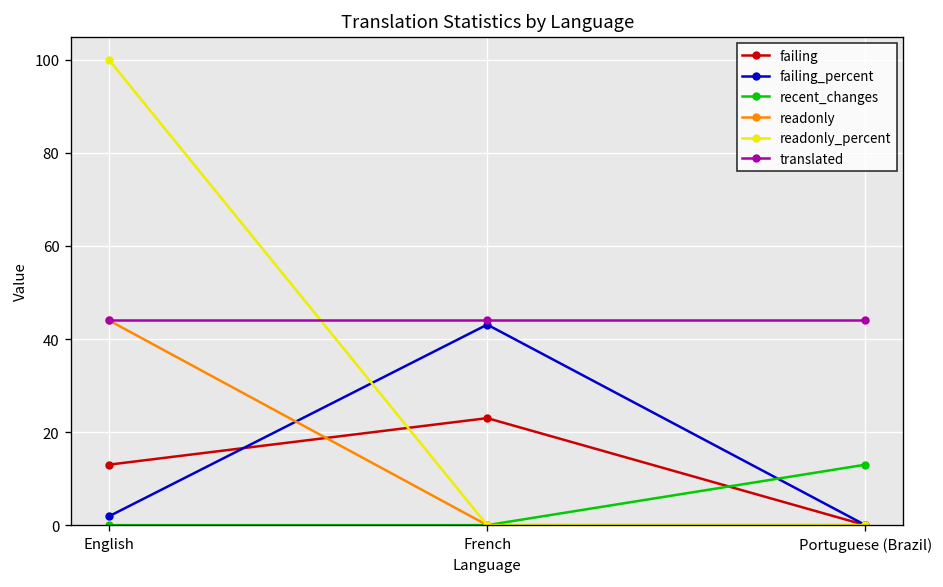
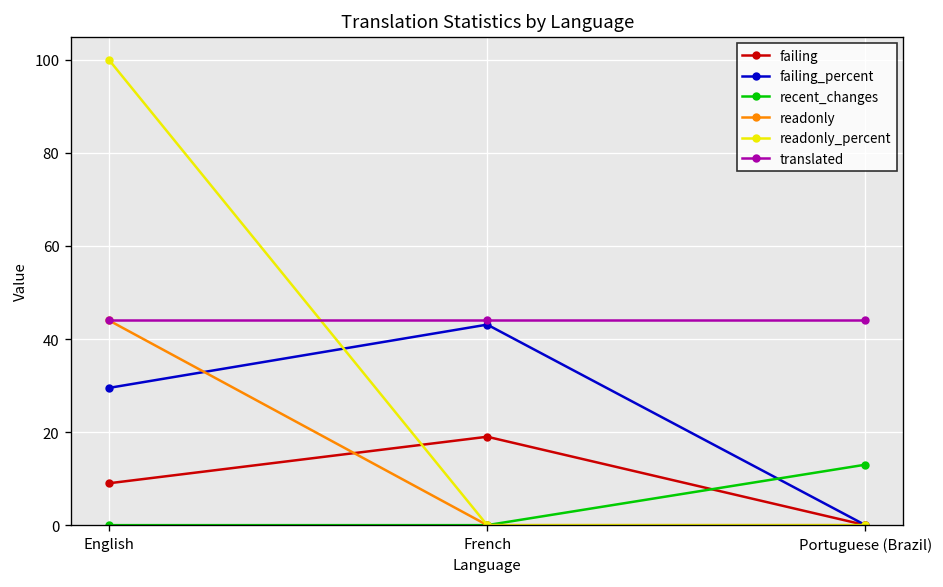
  {
    "failing": {
-     "English": 13,
-     "French": 23
+     "English": 9,
+     "French": 19
    },
    "failing_percent": {
-     "English": 2,
+     "English": 30,
      "French": 43
    },
    "recent_changes": {
      "English": 0,
      "Portuguese (Brazil)": 13
    },
    "readonly_percent": {
      "English": 100
    },
    "translated": {
      "French": 44,
      "Portuguese (Brazil)": 44
    }
  }
